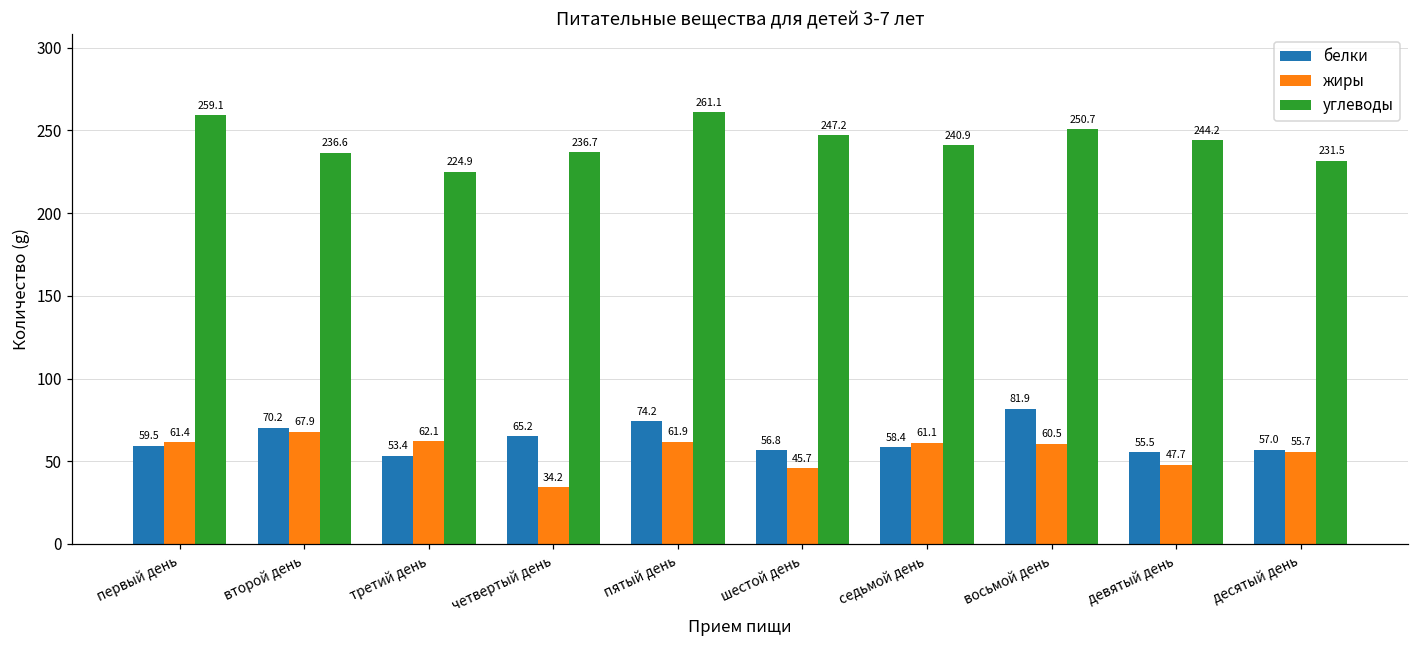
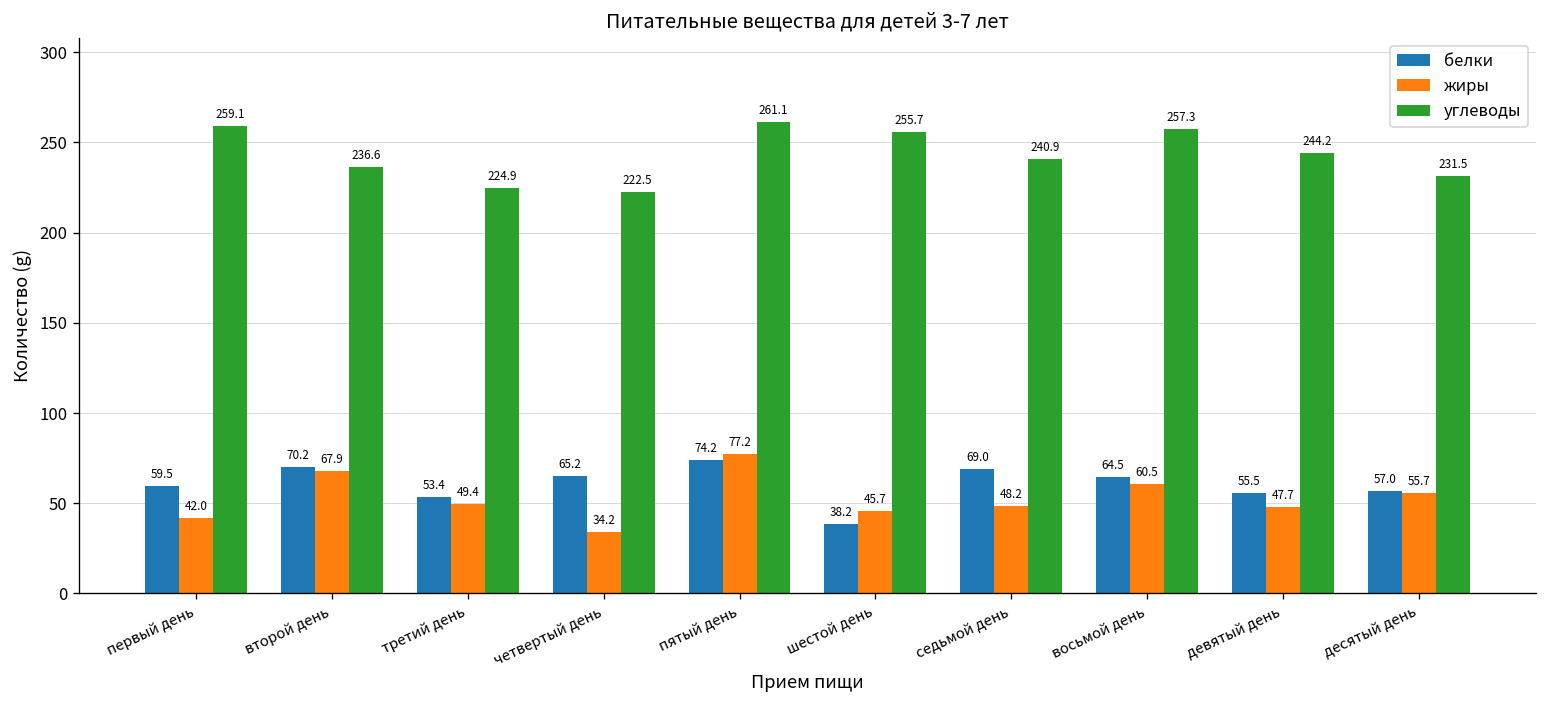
  {
    "белки": {
      "первый день": 59.5,
      "второй день": 70.2,
      "третий день": 53.4,
      "четвертый день": 65.2,
      "пятый день": 74.2,
-     "шестой день": 56.8,
-     "седьмой день": 58.4,
-     "восьмой день": 81.9,
+     "шестой день": 38.2,
+     "седьмой день": 69.0,
+     "восьмой день": 64.5,
      "девятый день": 55.5,
      "десятый день": 57.0
    },
    "жиры": {
-     "первый день": 61.4,
+     "первый день": 42.0,
      "второй день": 67.9,
-     "третий день": 62.1,
+     "третий день": 49.4,
      "четвертый день": 34.2,
-     "пятый день": 61.9,
+     "пятый день": 77.2,
      "шестой день": 45.7,
-     "седьмой день": 61.1,
+     "седьмой день": 48.2,
      "восьмой день": 60.5,
      "девятый день": 47.7,
      "десятый день": 55.7
    },
    "углеводы": {
      "первый день": 259.1,
      "второй день": 236.6,
      "третий день": 224.9,
-     "четвертый день": 236.7,
+     "четвертый день": 222.5,
      "пятый день": 261.1,
-     "шестой день": 247.2,
+     "шестой день": 255.7,
      "седьмой день": 240.9,
-     "восьмой день": 250.7,
+     "восьмой день": 257.3,
      "девятый день": 244.2,
      "десятый день": 231.5
    }
  }
